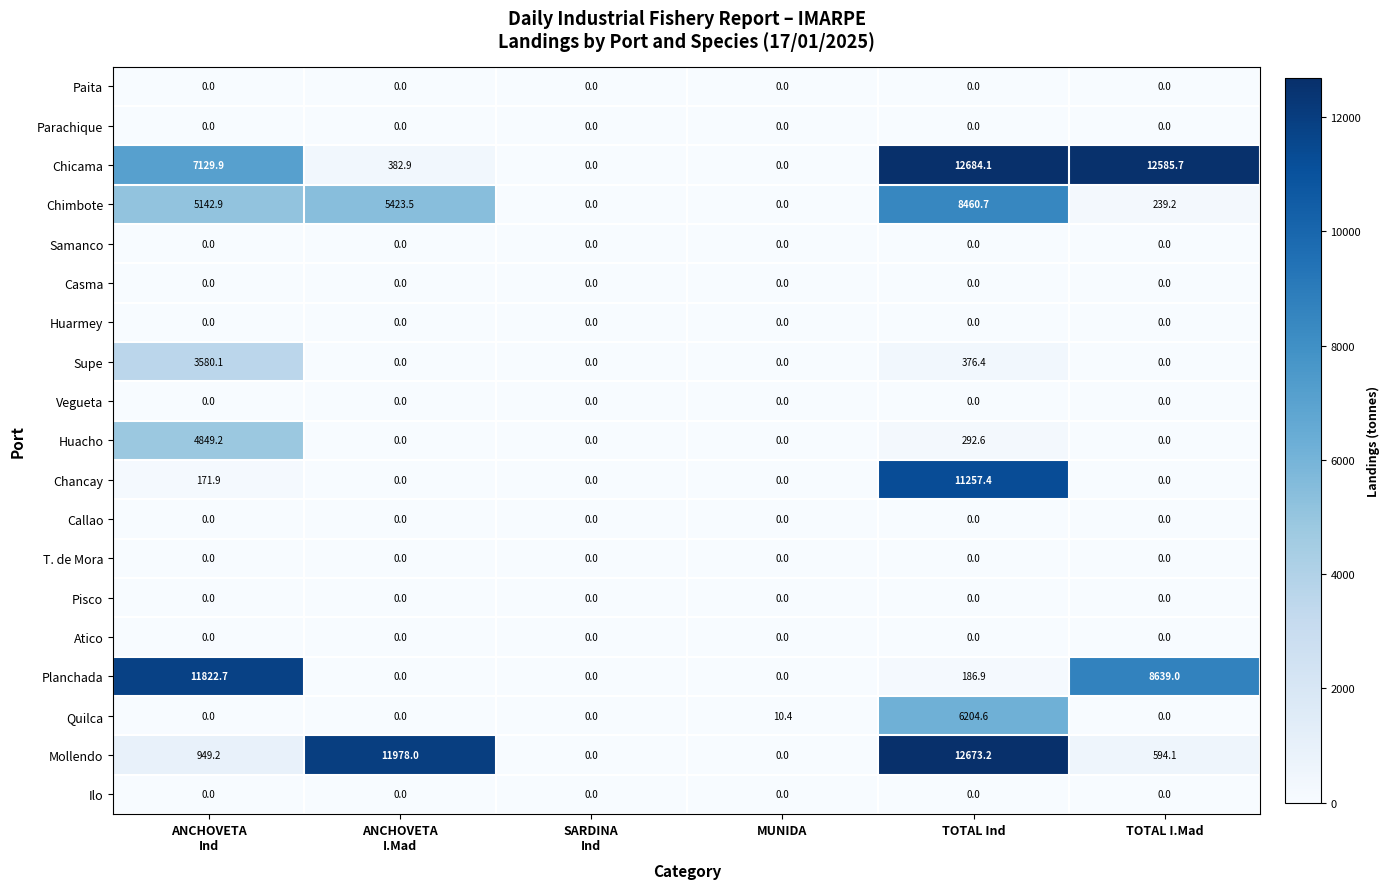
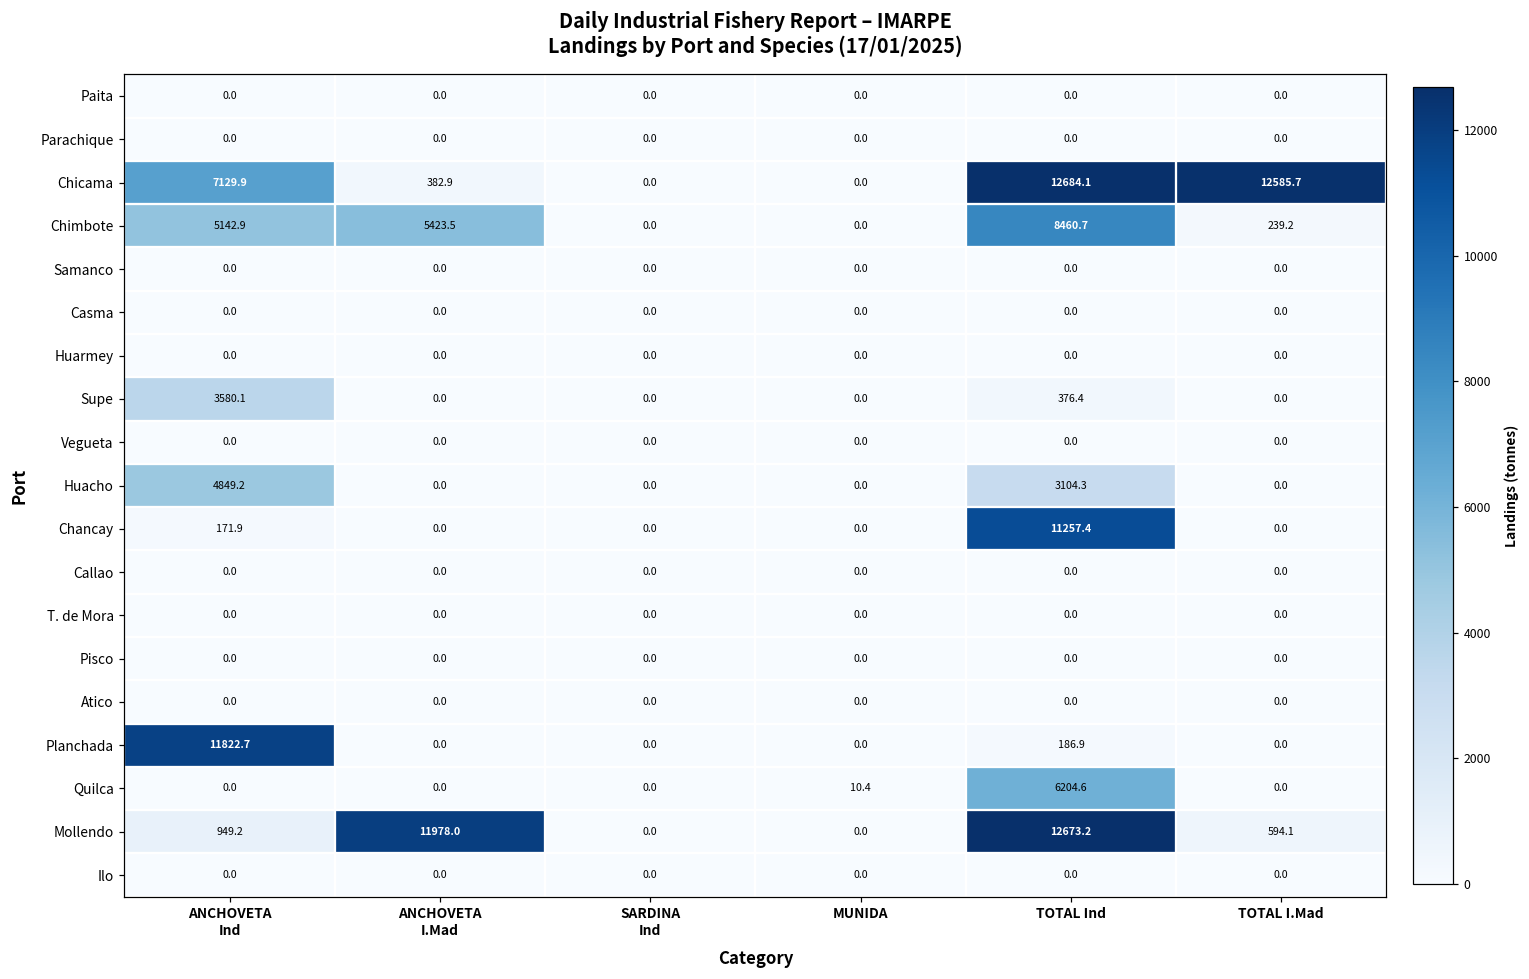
  {
    "Paita": {
      "ANCHOVETA Ind": 0.0,
      "ANCHOVETA I.Mad": 0.0,
      "SARDINA Ind": 0.0,
      "MUNIDA": 0.0,
      "TOTAL Ind": 0.0,
      "TOTAL I.Mad": 0.0
    },
    "Parachique": {
      "ANCHOVETA Ind": 0.0,
      "ANCHOVETA I.Mad": 0.0,
      "SARDINA Ind": 0.0,
      "MUNIDA": 0.0,
      "TOTAL Ind": 0.0,
      "TOTAL I.Mad": 0.0
    },
    "Chicama": {
      "ANCHOVETA Ind": 7129.9,
      "ANCHOVETA I.Mad": 382.9,
      "SARDINA Ind": 0.0,
      "MUNIDA": 0.0,
      "TOTAL Ind": 12684.1,
      "TOTAL I.Mad": 12585.7
    },
    "Chimbote": {
      "ANCHOVETA Ind": 5142.9,
      "ANCHOVETA I.Mad": 5423.5,
      "SARDINA Ind": 0.0,
      "MUNIDA": 0.0,
      "TOTAL Ind": 8460.7,
      "TOTAL I.Mad": 239.2
    },
    "Samanco": {
      "ANCHOVETA Ind": 0.0,
      "ANCHOVETA I.Mad": 0.0,
      "SARDINA Ind": 0.0,
      "MUNIDA": 0.0,
      "TOTAL Ind": 0.0,
      "TOTAL I.Mad": 0.0
    },
    "Casma": {
      "ANCHOVETA Ind": 0.0,
      "ANCHOVETA I.Mad": 0.0,
      "SARDINA Ind": 0.0,
      "MUNIDA": 0.0,
      "TOTAL Ind": 0.0,
      "TOTAL I.Mad": 0.0
    },
    "Huarmey": {
      "ANCHOVETA Ind": 0.0,
      "ANCHOVETA I.Mad": 0.0,
      "SARDINA Ind": 0.0,
      "MUNIDA": 0.0,
      "TOTAL Ind": 0.0,
      "TOTAL I.Mad": 0.0
    },
    "Supe": {
      "ANCHOVETA Ind": 3580.1,
      "ANCHOVETA I.Mad": 0.0,
      "SARDINA Ind": 0.0,
      "MUNIDA": 0.0,
      "TOTAL Ind": 376.4,
      "TOTAL I.Mad": 0.0
    },
    "Vegueta": {
      "ANCHOVETA Ind": 0.0,
      "ANCHOVETA I.Mad": 0.0,
      "SARDINA Ind": 0.0,
      "MUNIDA": 0.0,
      "TOTAL Ind": 0.0,
      "TOTAL I.Mad": 0.0
    },
    "Huacho": {
      "ANCHOVETA Ind": 4849.2,
      "ANCHOVETA I.Mad": 0.0,
      "SARDINA Ind": 0.0,
      "MUNIDA": 0.0,
-     "TOTAL Ind": 292.6,
+     "TOTAL Ind": 3104.3,
      "TOTAL I.Mad": 0.0
    },
    "Chancay": {
      "ANCHOVETA Ind": 171.9,
      "ANCHOVETA I.Mad": 0.0,
      "SARDINA Ind": 0.0,
      "MUNIDA": 0.0,
      "TOTAL Ind": 11257.4,
      "TOTAL I.Mad": 0.0
    },
    "Callao": {
      "ANCHOVETA Ind": 0.0,
      "ANCHOVETA I.Mad": 0.0,
      "SARDINA Ind": 0.0,
      "MUNIDA": 0.0,
      "TOTAL Ind": 0.0,
      "TOTAL I.Mad": 0.0
    },
    "T. de Mora": {
      "ANCHOVETA Ind": 0.0,
      "ANCHOVETA I.Mad": 0.0,
      "SARDINA Ind": 0.0,
      "MUNIDA": 0.0,
      "TOTAL Ind": 0.0,
      "TOTAL I.Mad": 0.0
    },
    "Pisco": {
      "ANCHOVETA Ind": 0.0,
      "ANCHOVETA I.Mad": 0.0,
      "SARDINA Ind": 0.0,
      "MUNIDA": 0.0,
      "TOTAL Ind": 0.0,
      "TOTAL I.Mad": 0.0
    },
    "Atico": {
      "ANCHOVETA Ind": 0.0,
      "ANCHOVETA I.Mad": 0.0,
      "SARDINA Ind": 0.0,
      "MUNIDA": 0.0,
      "TOTAL Ind": 0.0,
      "TOTAL I.Mad": 0.0
    },
    "Planchada": {
      "ANCHOVETA Ind": 11822.7,
      "ANCHOVETA I.Mad": 0.0,
      "SARDINA Ind": 0.0,
      "MUNIDA": 0.0,
      "TOTAL Ind": 186.9,
-     "TOTAL I.Mad": 8639.0
+     "TOTAL I.Mad": 0.0
    },
    "Quilca": {
      "ANCHOVETA Ind": 0.0,
      "ANCHOVETA I.Mad": 0.0,
      "SARDINA Ind": 0.0,
      "MUNIDA": 10.4,
      "TOTAL Ind": 6204.6,
      "TOTAL I.Mad": 0.0
    },
    "Mollendo": {
      "ANCHOVETA Ind": 949.2,
      "ANCHOVETA I.Mad": 11978.0,
      "SARDINA Ind": 0.0,
      "MUNIDA": 0.0,
      "TOTAL Ind": 12673.2,
      "TOTAL I.Mad": 594.1
    },
    "Ilo": {
      "ANCHOVETA Ind": 0.0,
      "ANCHOVETA I.Mad": 0.0,
      "SARDINA Ind": 0.0,
      "MUNIDA": 0.0,
      "TOTAL Ind": 0.0,
      "TOTAL I.Mad": 0.0
    }
  }
